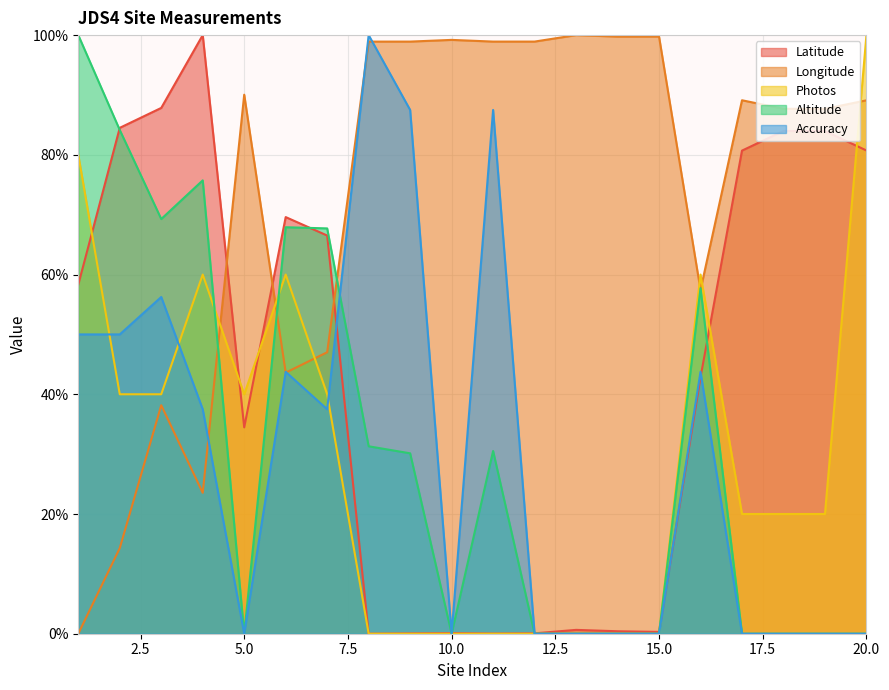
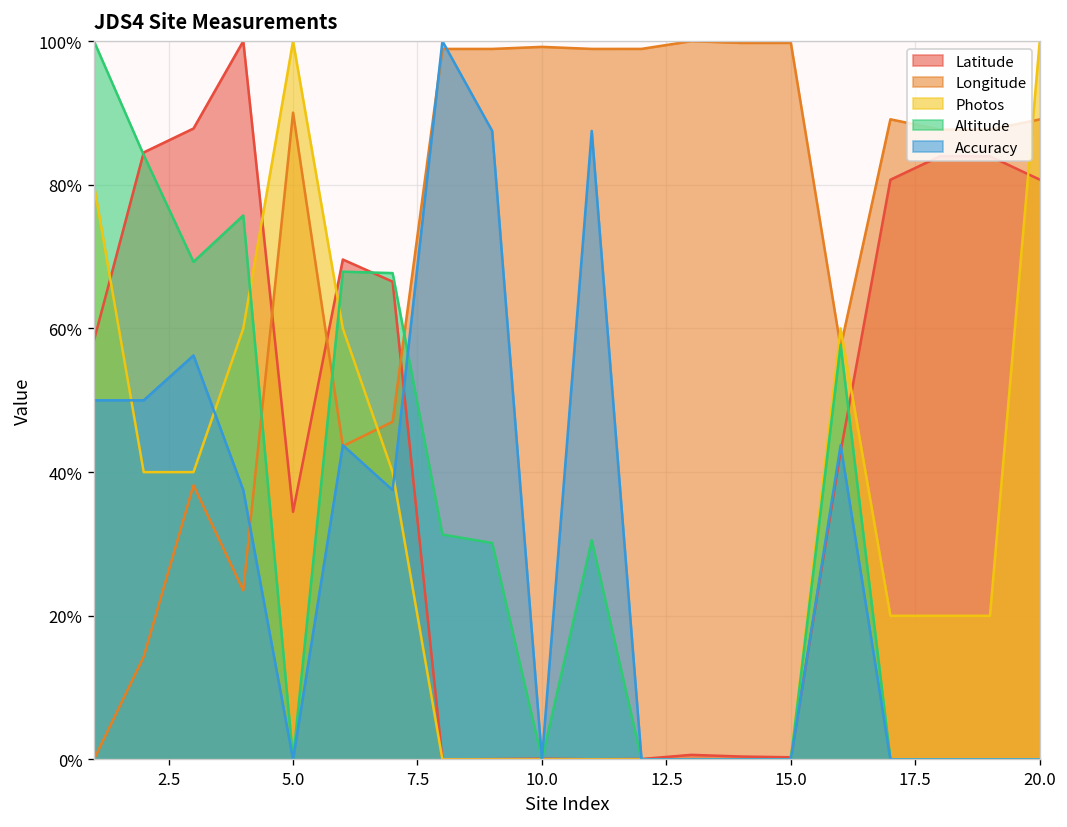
  {
    "Photos": {
-     "5.0": "40%",
+     "5.0": "100%",
      "20.0": "100%"
    }
  }
